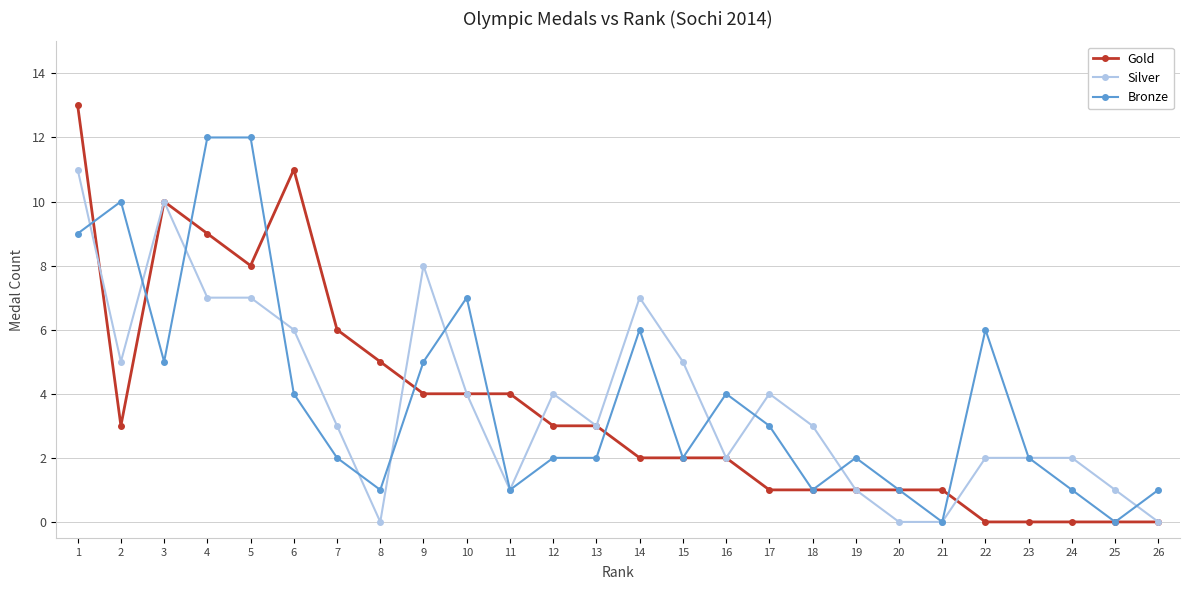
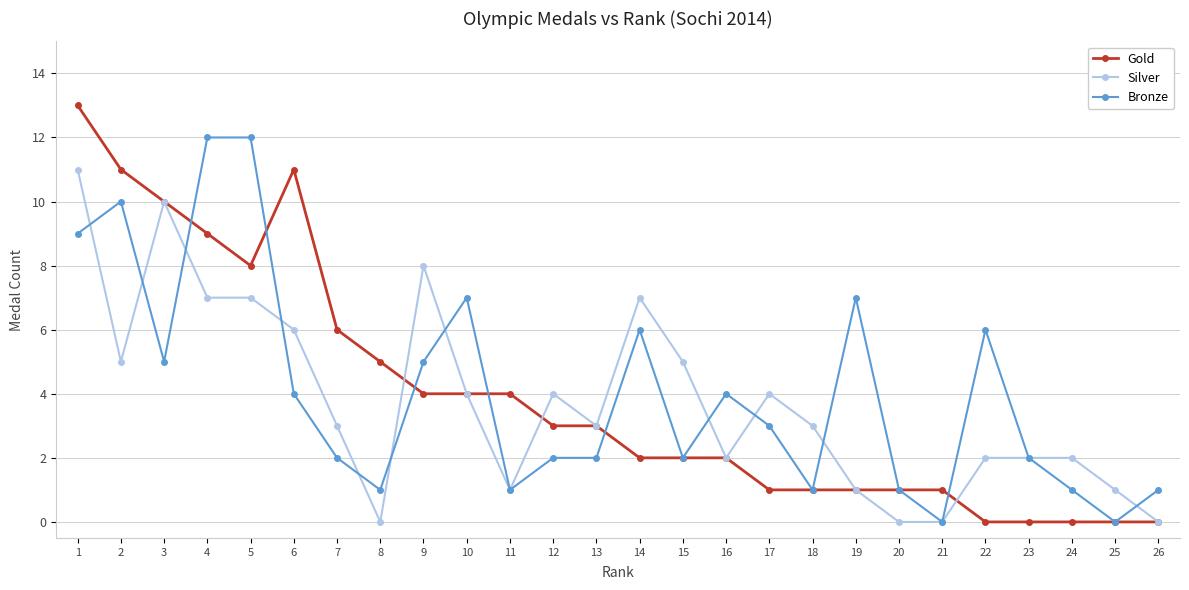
  {
    "Gold": {
      "1": 13,
-     "2": 3,
+     "2": 11,
      "4": 9,
      "5": 8,
      "6": 11,
      "7": 6,
      "8": 5,
      "9": 4,
      "11": 4,
      "12": 3,
      "14": 2,
      "17": 1,
      "21": 1,
      "22": 0,
      "23": 0,
      "24": 0
    },
    "Silver": {
      "1": 11,
      "2": 5,
      "4": 7,
      "5": 7,
      "6": 6,
      "7": 3,
      "8": 0,
      "9": 8,
      "12": 4,
      "14": 7,
      "15": 5,
      "17": 4,
      "18": 3,
      "20": 0,
      "22": 2,
      "24": 2,
      "25": 1
    },
    "Bronze": {
      "1": 9,
      "2": 10,
      "3": 5,
      "4": 12,
      "5": 12,
      "6": 4,
      "7": 2,
      "8": 1,
      "9": 5,
      "10": 7,
      "12": 2,
      "13": 2,
      "14": 6,
      "16": 4,
      "17": 3,
-     "19": 2,
+     "19": 7,
      "22": 6,
      "24": 1,
      "26": 1
    }
  }
